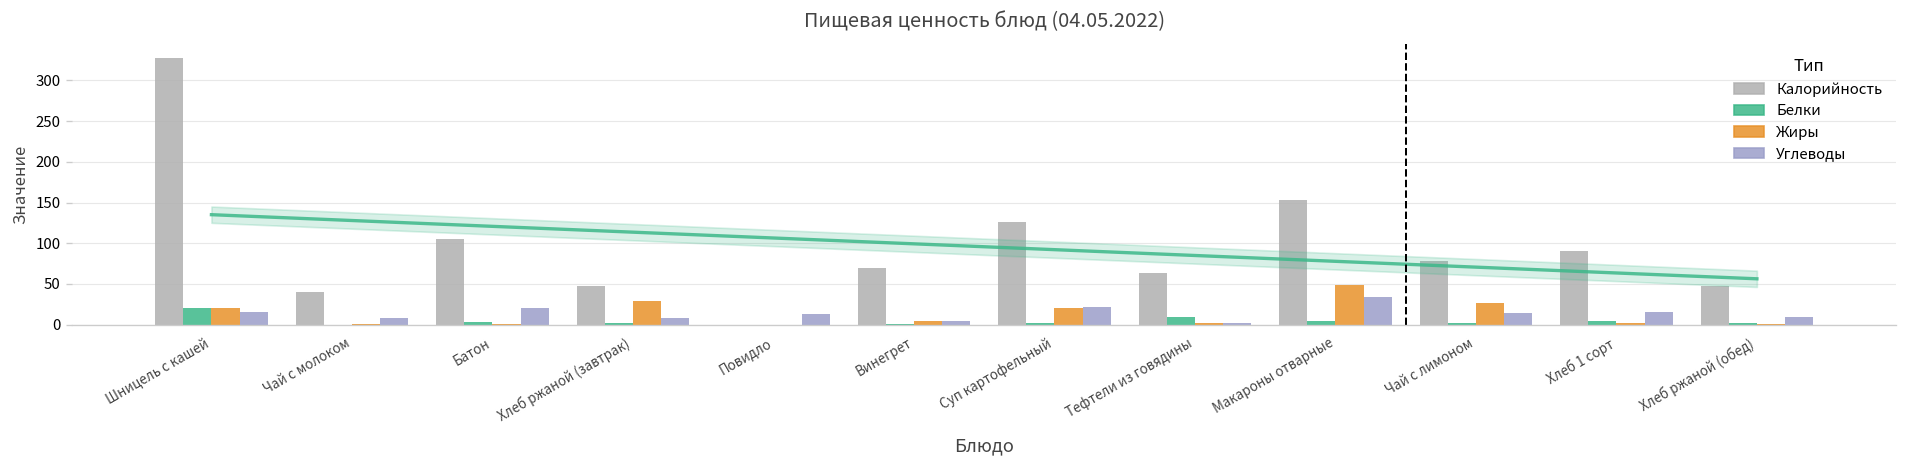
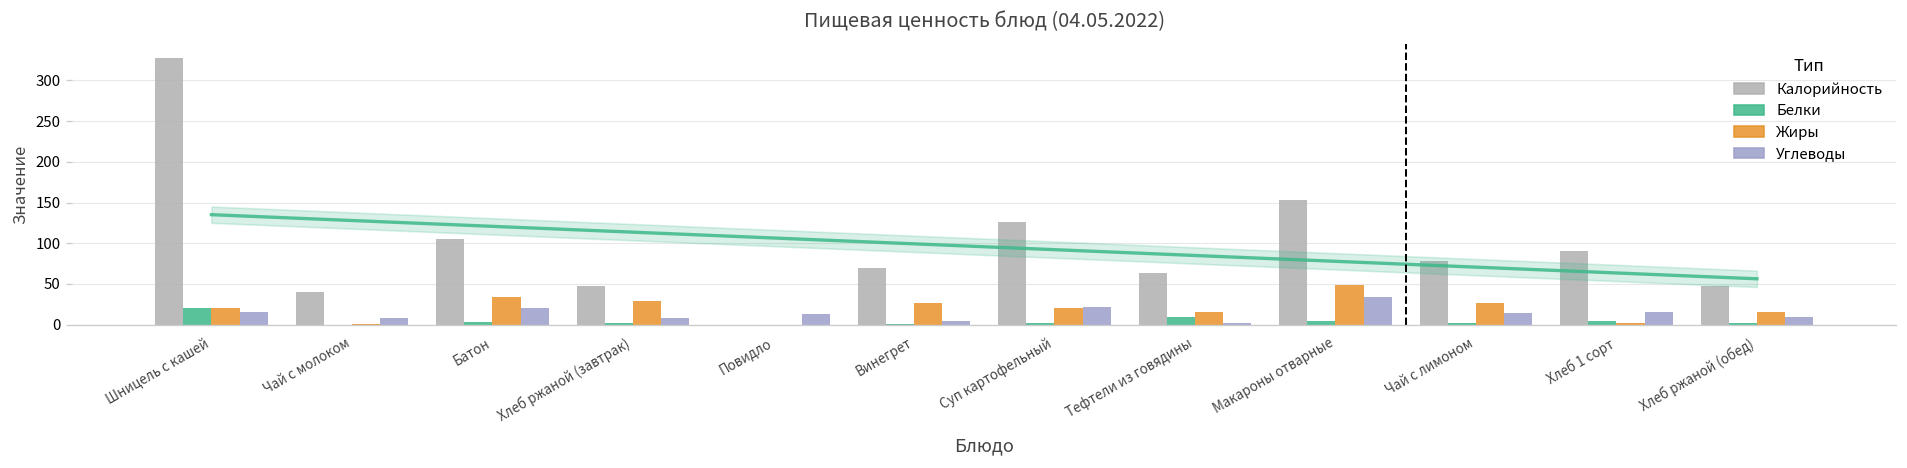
  {
    "Жиры": {
      "Шницель с кашей": 20,
-     "Батон": 0,
+     "Батон": 30,
      "Хлеб ржаной (завтрак)": 30,
      "Повидло": 0,
-     "Винегрет": 10,
+     "Винегрет": 30,
      "Суп картофельный": 20,
-     "Тефтели из говядины": 0,
+     "Тефтели из говядины": 20,
      "Макароны отварные": 50,
      "Чай с лимоном": 30,
-     "Хлеб ржаной (обед)": 0
+     "Хлеб ржаной (обед)": 20
    }
  }
